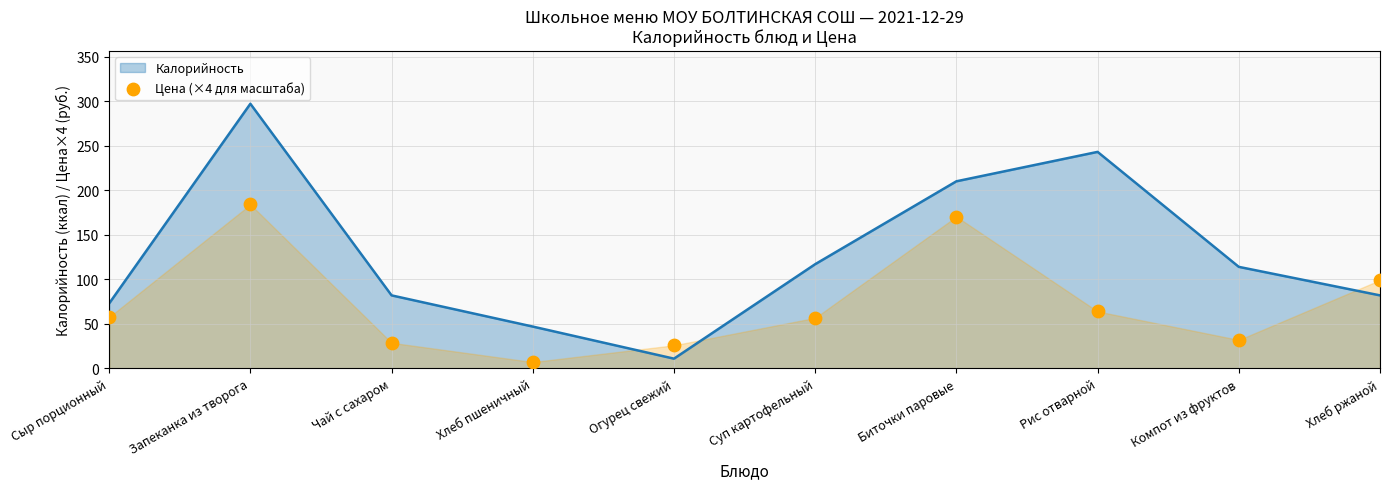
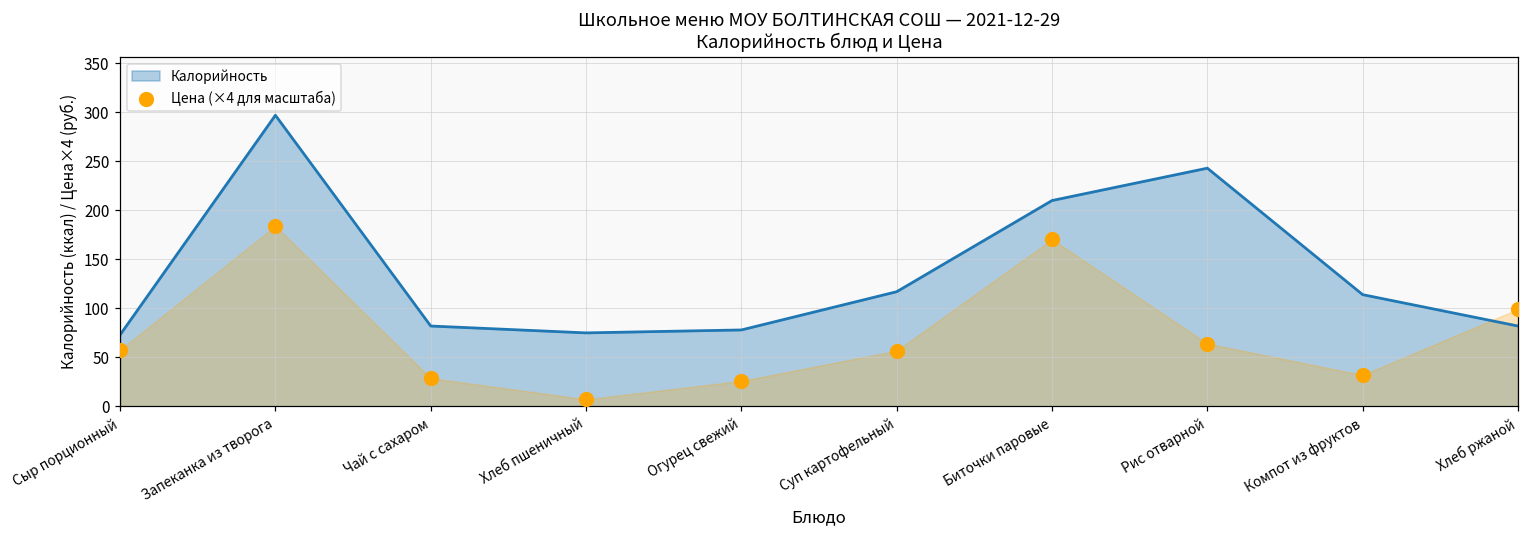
  {
    "Калорийность": {
      "Сыр порционный": 70,
      "Запеканка из творога": 300,
      "Чай с сахаром": 80,
-     "Хлеб пшеничный": 50,
-     "Огурец свежий": 10,
+     "Хлеб пшеничный": 80,
+     "Огурец свежий": 80,
      "Суп картофельный": 120,
      "Биточки паровые": 210,
      "Рис отварной": 240,
      "Компот из фруктов": 110,
      "Хлеб ржаной": 80
    },
    "Цена (×4 для масштаба)": {
      "Сыр порционный": 60,
      "Запеканка из творога": 180,
      "Чай с сахаром": 30,
      "Хлеб пшеничный": 10,
      "Огурец свежий": 30,
      "Суп картофельный": 60,
      "Биточки паровые": 170,
      "Рис отварной": 60,
      "Компот из фруктов": 30,
      "Хлеб ржаной": 100
    }
  }
